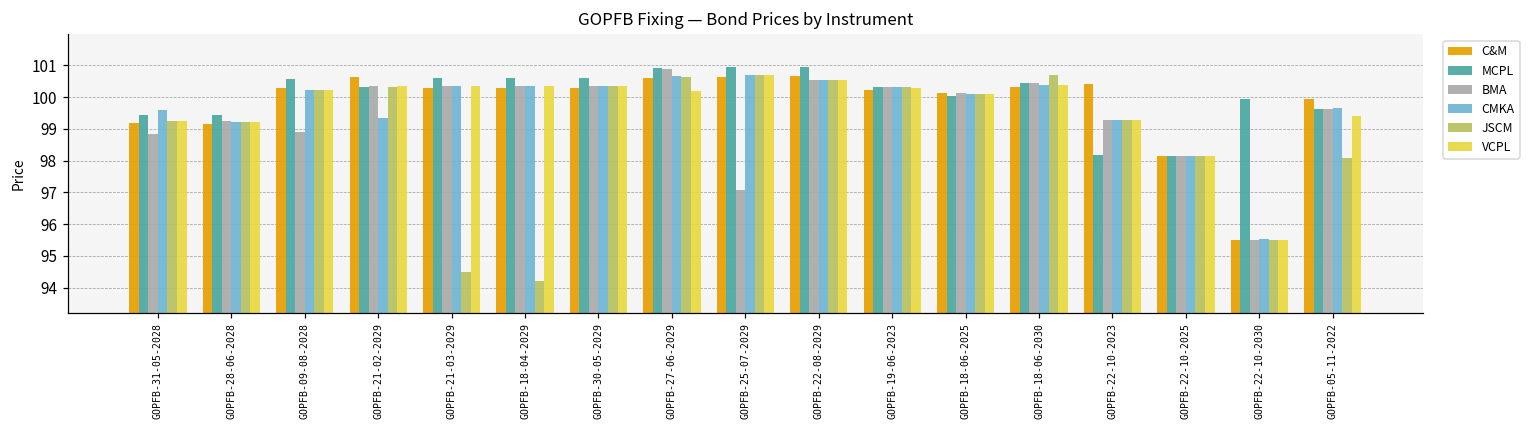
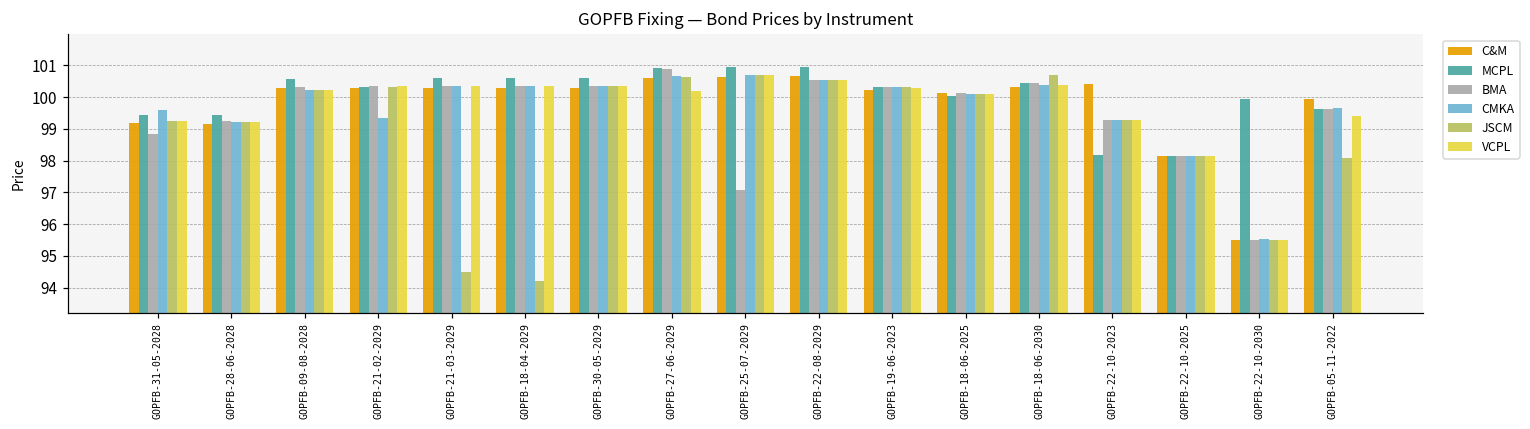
  {
    "C&M": {
      "GOPFB-31-05-2028": 99.2,
      "GOPFB-28-06-2028": 99.1,
      "GOPFB-09-08-2028": 100.3,
-     "GOPFB-21-02-2029": 100.6,
+     "GOPFB-21-02-2029": 100.3,
      "GOPFB-21-03-2029": 100.3,
      "GOPFB-18-04-2029": 100.3,
      "GOPFB-30-05-2029": 100.3,
      "GOPFB-27-06-2029": 100.6,
      "GOPFB-25-07-2029": 100.6,
      "GOPFB-22-08-2029": 100.7,
      "GOPFB-19-06-2023": 100.2,
      "GOPFB-18-06-2025": 100.1,
      "GOPFB-18-06-2030": 100.3,
      "GOPFB-22-10-2023": 100.4,
      "GOPFB-22-10-2025": 98.1,
      "GOPFB-22-10-2030": 95.5,
      "GOPFB-05-11-2022": 100.0
    },
    "MCPL": {
      "GOPFB-31-05-2028": 99.4,
      "GOPFB-28-06-2028": 99.4,
      "GOPFB-09-08-2028": 100.6,
      "GOPFB-21-02-2029": 100.3,
      "GOPFB-21-03-2029": 100.6,
      "GOPFB-18-04-2029": 100.6,
      "GOPFB-30-05-2029": 100.6,
      "GOPFB-27-06-2029": 100.9,
      "GOPFB-25-07-2029": 101.0,
      "GOPFB-22-08-2029": 101.0,
      "GOPFB-19-06-2023": 100.3,
      "GOPFB-18-06-2025": 100.0,
      "GOPFB-18-06-2030": 100.4,
      "GOPFB-22-10-2023": 98.2,
      "GOPFB-22-10-2025": 98.2,
      "GOPFB-22-10-2030": 99.9,
      "GOPFB-05-11-2022": 99.6
    },
    "BMA": {
      "GOPFB-31-05-2028": 98.8,
      "GOPFB-28-06-2028": 99.3,
-     "GOPFB-09-08-2028": 98.9,
+     "GOPFB-09-08-2028": 100.3,
      "GOPFB-21-02-2029": 100.3,
      "GOPFB-21-03-2029": 100.4,
      "GOPFB-18-04-2029": 100.4,
      "GOPFB-30-05-2029": 100.4,
      "GOPFB-27-06-2029": 100.9,
      "GOPFB-25-07-2029": 97.1,
      "GOPFB-22-08-2029": 100.6,
      "GOPFB-19-06-2023": 100.3,
      "GOPFB-18-06-2025": 100.1,
      "GOPFB-18-06-2030": 100.4,
      "GOPFB-22-10-2023": 99.3,
      "GOPFB-22-10-2025": 98.1,
      "GOPFB-22-10-2030": 95.5,
      "GOPFB-05-11-2022": 99.6
    },
    "CMKA": {
      "GOPFB-31-05-2028": 99.6,
      "GOPFB-28-06-2028": 99.2,
      "GOPFB-09-08-2028": 100.2,
      "GOPFB-21-02-2029": 99.3,
      "GOPFB-21-03-2029": 100.4,
      "GOPFB-18-04-2029": 100.4,
      "GOPFB-30-05-2029": 100.4,
      "GOPFB-27-06-2029": 100.7,
      "GOPFB-25-07-2029": 100.7,
      "GOPFB-22-08-2029": 100.5,
      "GOPFB-19-06-2023": 100.3,
      "GOPFB-18-06-2025": 100.1,
      "GOPFB-18-06-2030": 100.4,
      "GOPFB-22-10-2023": 99.3,
      "GOPFB-22-10-2025": 98.2,
      "GOPFB-22-10-2030": 95.5,
      "GOPFB-05-11-2022": 99.7
    },
    "JSCM": {
      "GOPFB-31-05-2028": 99.2,
      "GOPFB-28-06-2028": 99.2,
      "GOPFB-09-08-2028": 100.2,
      "GOPFB-21-02-2029": 100.3,
      "GOPFB-21-03-2029": 94.5,
      "GOPFB-18-04-2029": 94.2,
      "GOPFB-30-05-2029": 100.3,
      "GOPFB-27-06-2029": 100.6,
      "GOPFB-25-07-2029": 100.7,
      "GOPFB-22-08-2029": 100.5,
      "GOPFB-19-06-2023": 100.3,
      "GOPFB-18-06-2025": 100.1,
      "GOPFB-18-06-2030": 100.7,
      "GOPFB-22-10-2023": 99.3,
      "GOPFB-22-10-2025": 98.2,
      "GOPFB-22-10-2030": 95.5,
      "GOPFB-05-11-2022": 98.1
    },
    "VCPL": {
      "GOPFB-31-05-2028": 99.2,
      "GOPFB-28-06-2028": 99.2,
      "GOPFB-09-08-2028": 100.2,
      "GOPFB-21-02-2029": 100.3,
      "GOPFB-21-03-2029": 100.4,
      "GOPFB-18-04-2029": 100.3,
      "GOPFB-30-05-2029": 100.3,
      "GOPFB-27-06-2029": 100.2,
      "GOPFB-25-07-2029": 100.7,
      "GOPFB-22-08-2029": 100.5,
      "GOPFB-19-06-2023": 100.3,
      "GOPFB-18-06-2025": 100.1,
      "GOPFB-18-06-2030": 100.4,
      "GOPFB-22-10-2023": 99.3,
      "GOPFB-22-10-2025": 98.2,
      "GOPFB-22-10-2030": 95.5,
      "GOPFB-05-11-2022": 99.4
    }
  }
